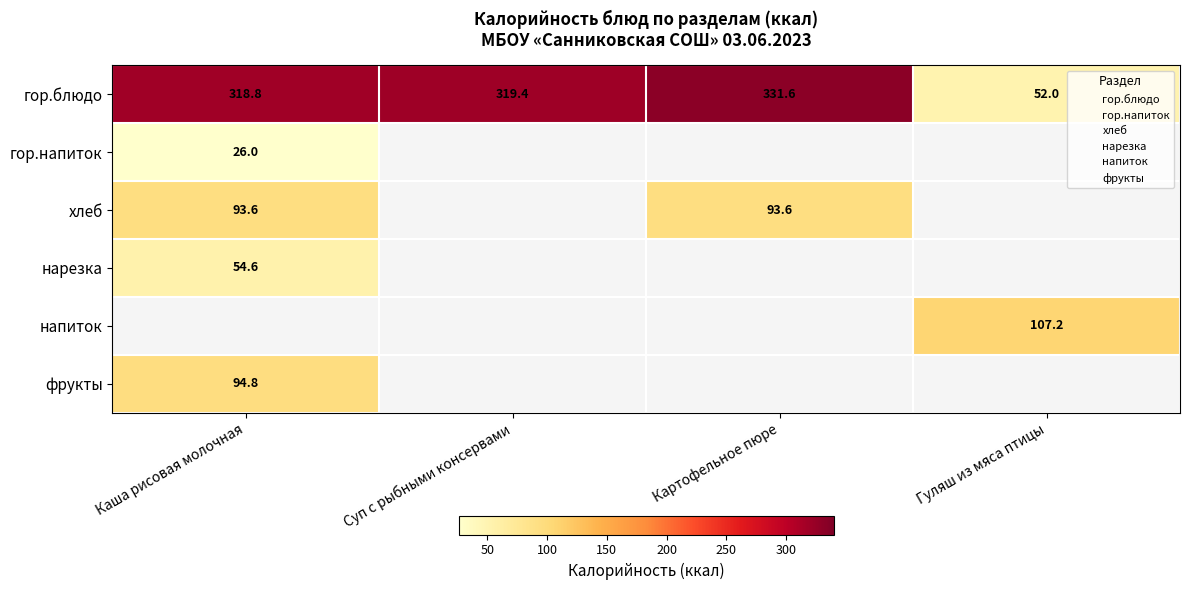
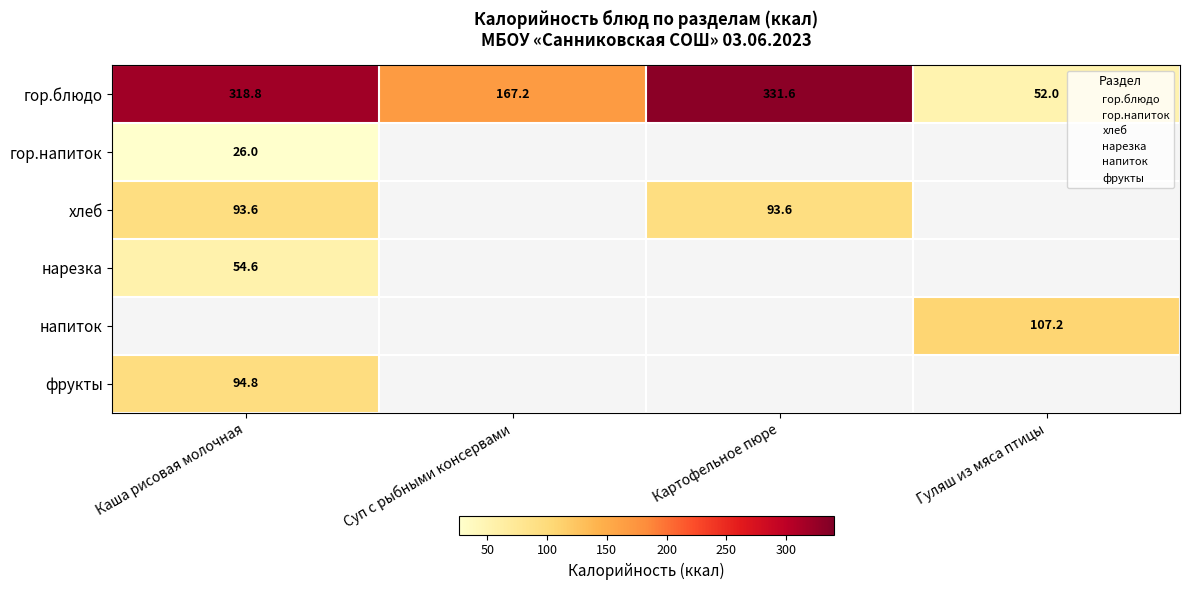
  {
    "гор.блюдо": {
      "Каша рисовая молочная": 318.8,
-     "Суп с рыбными консервами": 319.4,
+     "Суп с рыбными консервами": 167.2,
      "Картофельное пюре": 331.6,
      "Гуляш из мяса птицы": 52.0
    },
    "гор.напиток": {
      "Каша рисовая молочная": 26.0
    },
    "хлеб": {
      "Каша рисовая молочная": 93.6,
      "Картофельное пюре": 93.6
    },
    "нарезка": {
      "Каша рисовая молочная": 54.6
    },
    "напиток": {
      "Гуляш из мяса птицы": 107.2
    },
    "фрукты": {
      "Каша рисовая молочная": 94.8
    }
  }
